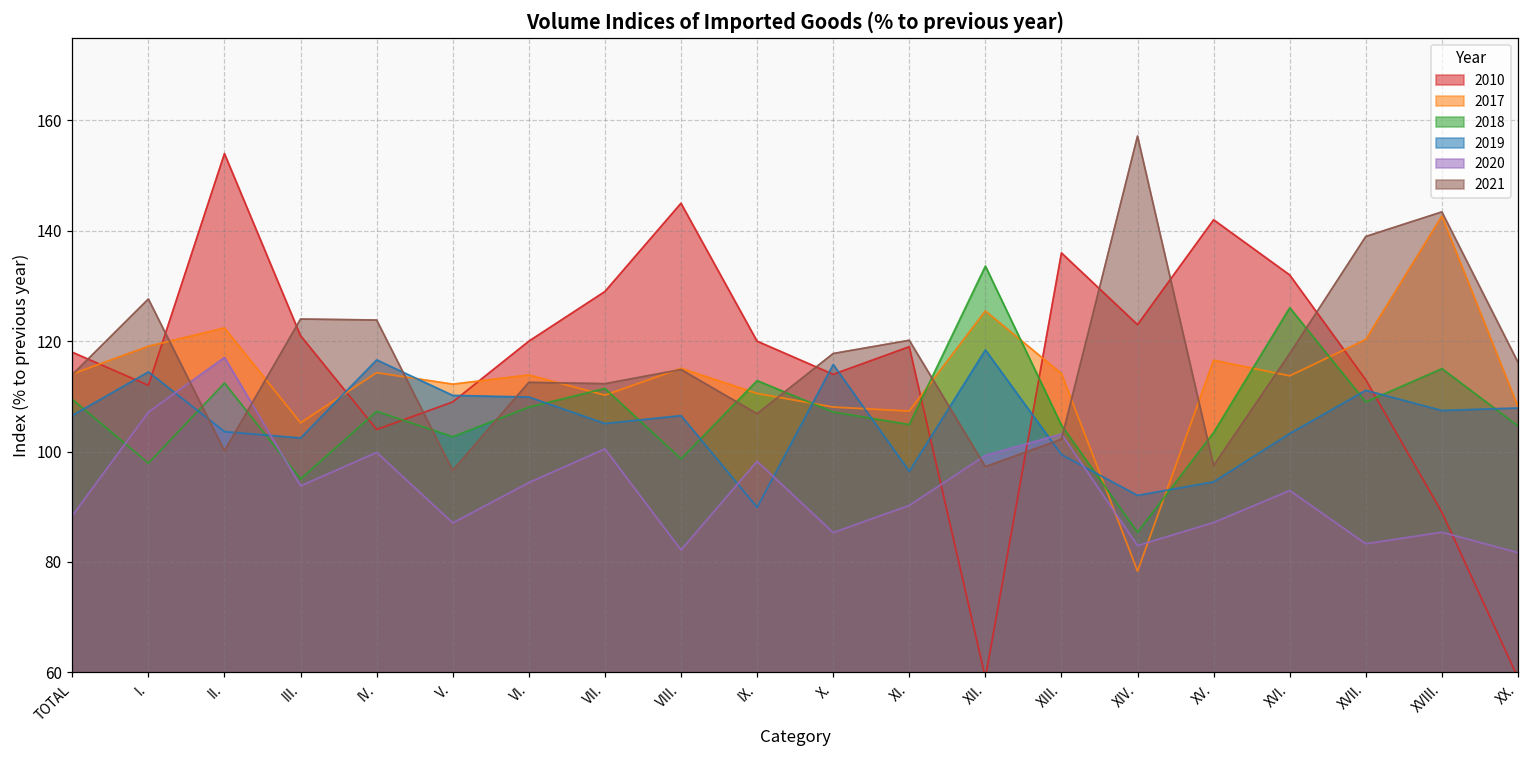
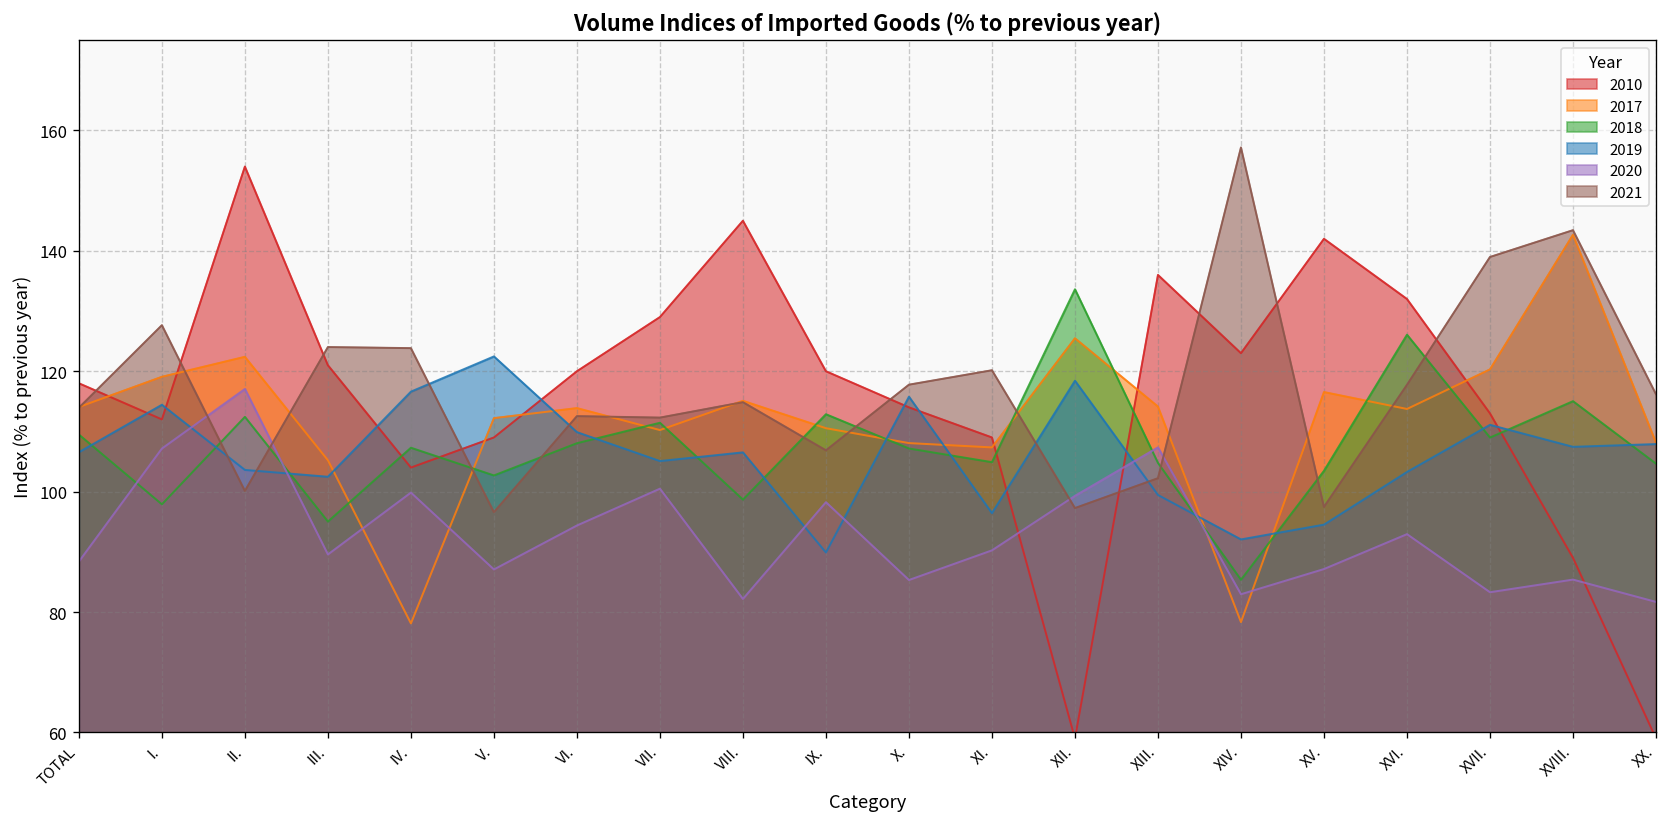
  {
    "2010": {
      "TOTAL": 118,
      "I.": 112,
      "II.": 154,
      "III.": 121,
      "IV.": 104,
      "V.": 109,
      "VI.": 120,
      "VII.": 129,
      "VIII.": 145,
      "IX.": 120,
      "X.": 114,
-     "XI.": 119,
+     "XI.": 109,
      "XIII.": 136,
      "XIV.": 123,
      "XV.": 142,
      "XVI.": 132,
      "XVII.": 113,
      "XVIII.": 89
    },
    "2017": {
      "I.": 119,
      "II.": 122,
      "III.": 105,
-     "IV.": 114,
+     "IV.": 78,
      "V.": 112,
      "VI.": 114,
      "VII.": 110,
      "IX.": 111,
      "X.": 108,
      "XI.": 107,
      "XII.": 125,
      "XIII.": 114,
      "XIV.": 78,
      "XV.": 117,
      "XVI.": 114,
      "XVII.": 120,
      "XVIII.": 143
    },
    "2018": {
      "TOTAL": 109,
      "I.": 98,
      "II.": 112,
      "III.": 95,
      "IV.": 107,
      "V.": 103,
      "VI.": 108,
      "VII.": 111,
      "VIII.": 99,
      "IX.": 113,
      "X.": 107,
      "XI.": 105,
      "XII.": 134,
      "XIII.": 105,
      "XIV.": 85,
      "XV.": 103,
      "XVI.": 126,
      "XVII.": 109,
      "XVIII.": 115,
      "XX.": 105
    },
    "2019": {
      "TOTAL": 107,
      "I.": 114,
      "II.": 104,
      "III.": 102,
      "IV.": 117,
-     "V.": 110,
+     "V.": 122,
      "VI.": 110,
      "VII.": 105,
      "VIII.": 107,
      "IX.": 90,
      "X.": 116,
      "XI.": 96,
      "XII.": 118,
      "XIII.": 99,
      "XIV.": 92,
      "XV.": 95,
      "XVI.": 103,
      "XVII.": 111,
      "XVIII.": 107
    },
    "2020": {
      "TOTAL": 88,
      "I.": 107,
      "II.": 117,
-     "III.": 94,
+     "III.": 90,
      "IV.": 100,
      "V.": 87,
      "VI.": 94,
      "VII.": 100,
      "VIII.": 82,
      "IX.": 98,
      "X.": 85,
      "XI.": 90,
      "XII.": 99,
-     "XIII.": 103,
+     "XIII.": 107,
      "XIV.": 83,
      "XV.": 87,
      "XVI.": 93,
      "XVII.": 83,
      "XVIII.": 85,
      "XX.": 82
    },
    "2021": {
      "I.": 128,
      "II.": 100,
      "III.": 124,
      "IV.": 124,
      "V.": 97,
      "VI.": 113,
      "VII.": 112,
      "IX.": 107,
      "X.": 118,
      "XI.": 120,
      "XII.": 97,
      "XIII.": 102,
      "XIV.": 157,
      "XV.": 97,
      "XVI.": 118,
      "XVII.": 139,
      "XVIII.": 143,
      "XX.": 116
    }
  }
